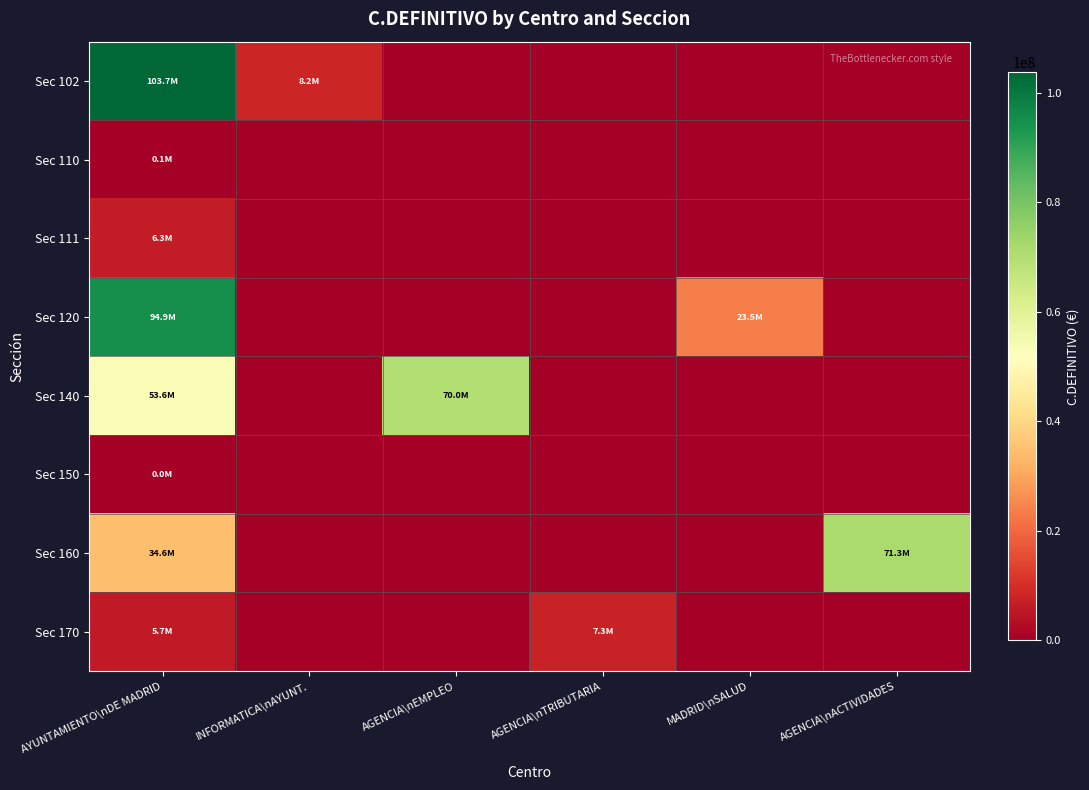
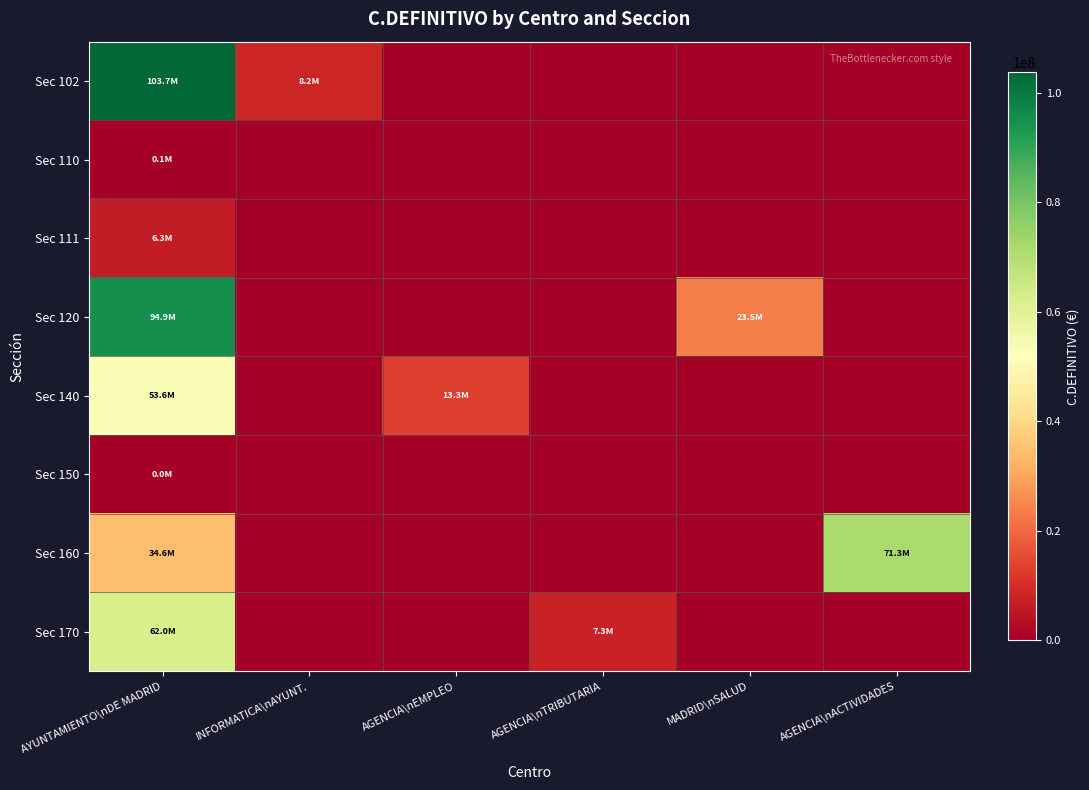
  {
    "Sec 102": {
      "AYUNTAMIENTO\\nDE MADRID": "103.7M",
      "INFORMATICA\\nAYUNT.": "8.2M"
    },
    "Sec 110": {
      "AYUNTAMIENTO\\nDE MADRID": "0.1M"
    },
    "Sec 111": {
      "AYUNTAMIENTO\\nDE MADRID": "6.3M"
    },
    "Sec 120": {
      "AYUNTAMIENTO\\nDE MADRID": "94.9M",
      "MADRID\\nSALUD": "23.5M"
    },
    "Sec 140": {
      "AYUNTAMIENTO\\nDE MADRID": "53.6M",
-     "AGENCIA\\nEMPLEO": "70.0M"
+     "AGENCIA\\nEMPLEO": "13.3M"
    },
    "Sec 150": {
      "AYUNTAMIENTO\\nDE MADRID": "0.0M"
    },
    "Sec 160": {
      "AYUNTAMIENTO\\nDE MADRID": "34.6M",
      "AGENCIA\\nACTIVIDADES": "71.3M"
    },
    "Sec 170": {
-     "AYUNTAMIENTO\\nDE MADRID": "5.7M",
+     "AYUNTAMIENTO\\nDE MADRID": "62.0M",
      "AGENCIA\\nTRIBUTARIA": "7.3M"
    }
  }
